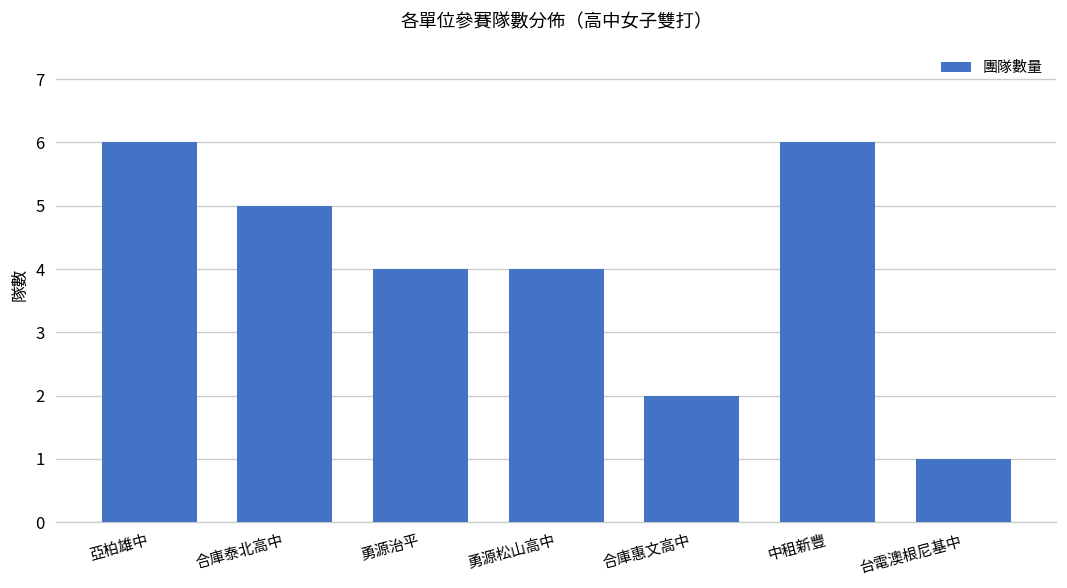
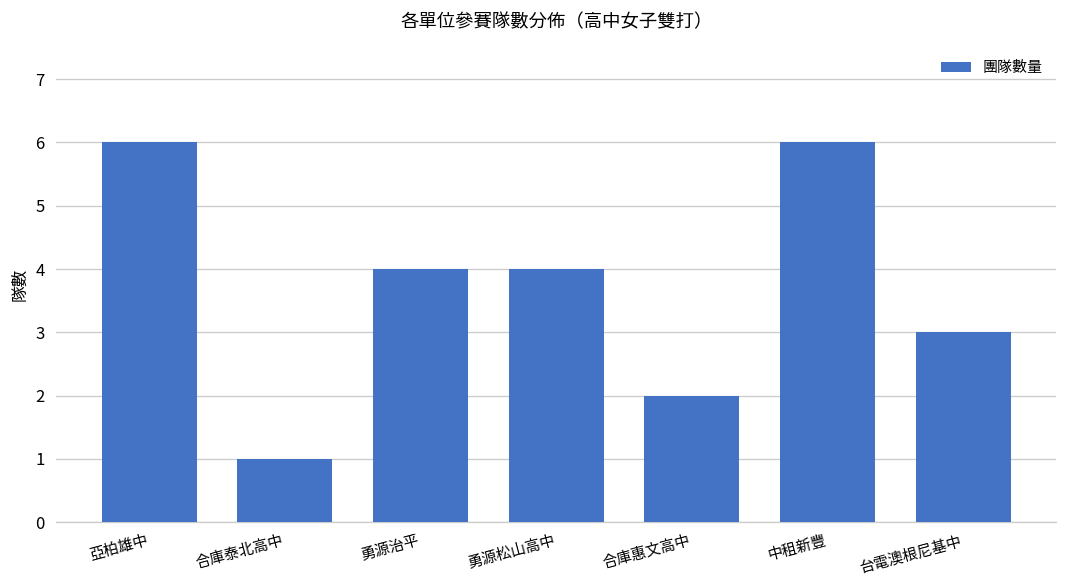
  {
    "亞柏雄中": 6,
-   "合庫泰北高中": 5,
+   "合庫泰北高中": 1,
    "勇源治平": 4,
    "勇源松山高中": 4,
    "合庫惠文高中": 2,
    "中租新豐": 6,
-   "台電澳根尼基中": 1
+   "台電澳根尼基中": 3
  }
